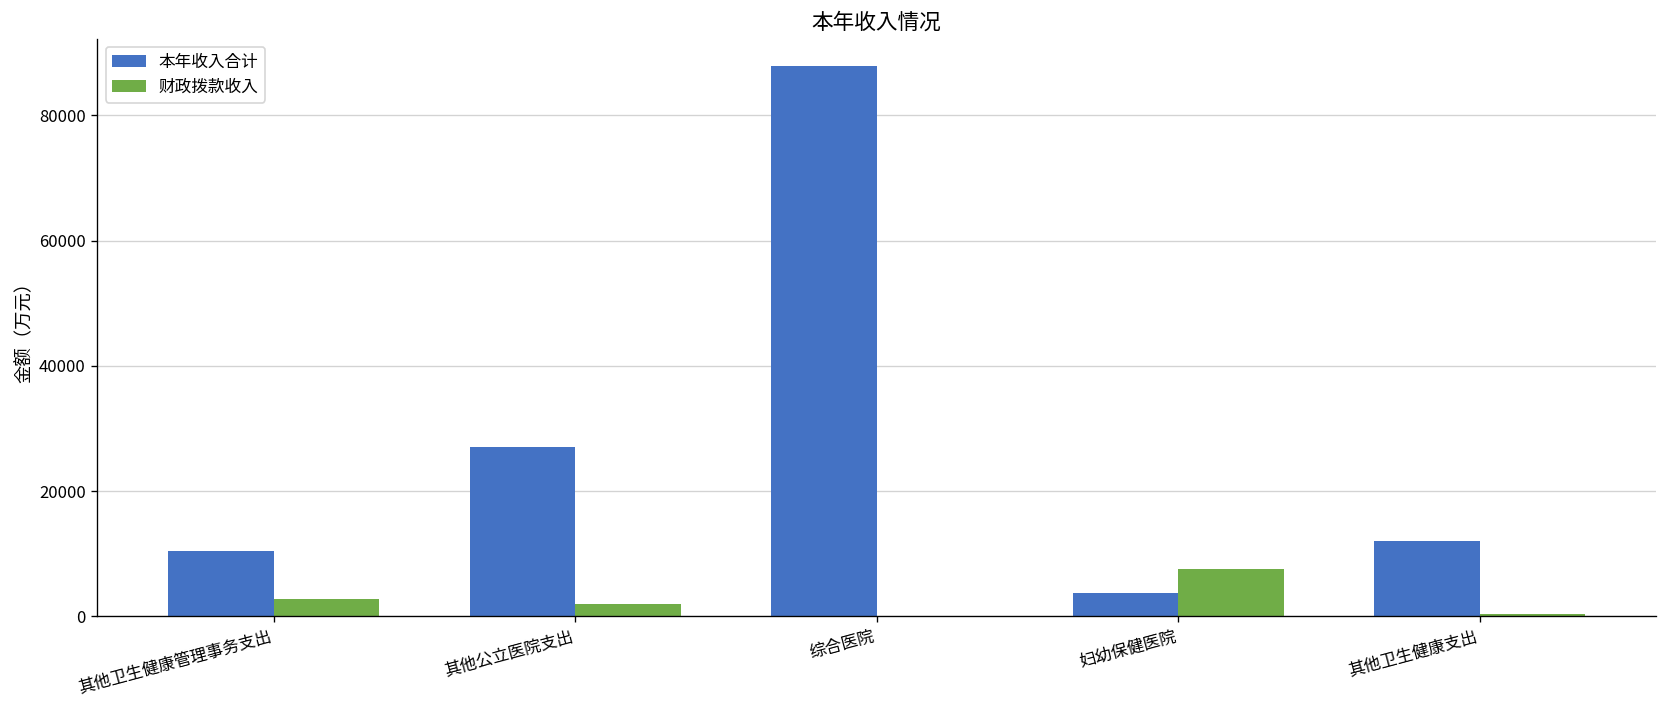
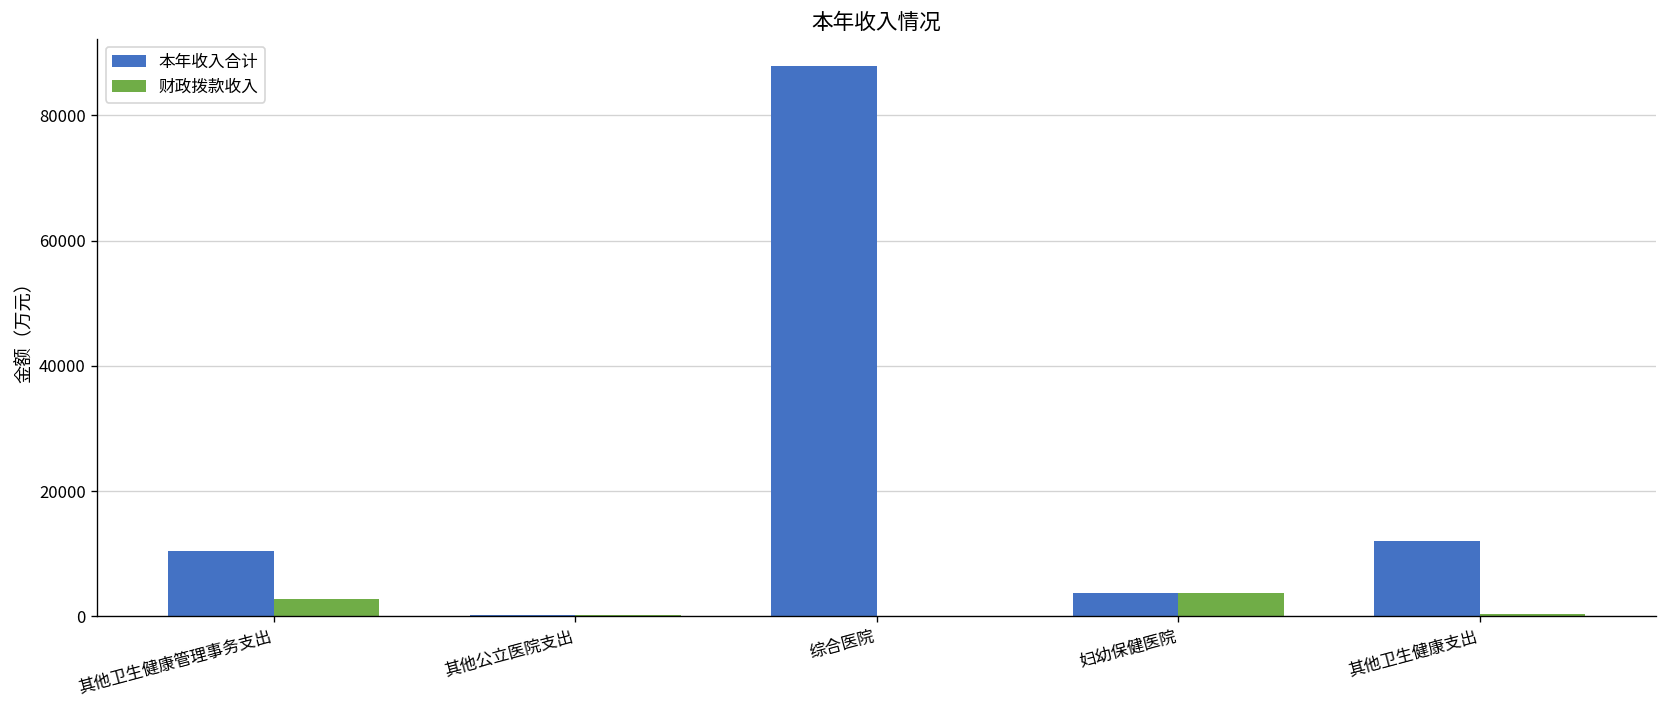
  {
    "本年收入合计": {
      "其他卫生健康管理事务支出": 10000,
-     "其他公立医院支出": 27000,
+     "其他公立医院支出": 0,
      "综合医院": 88000,
      "妇幼保健医院": 4000,
      "其他卫生健康支出": 12000
    },
    "财政拨款收入": {
      "其他卫生健康管理事务支出": 3000,
-     "其他公立医院支出": 2000,
-     "妇幼保健医院": 8000
+     "其他公立医院支出": 0,
+     "妇幼保健医院": 4000
    }
  }
